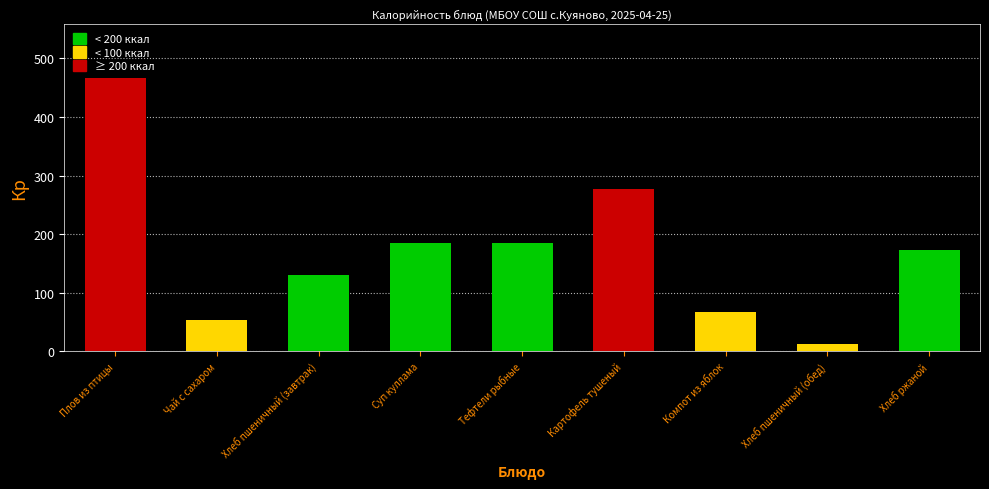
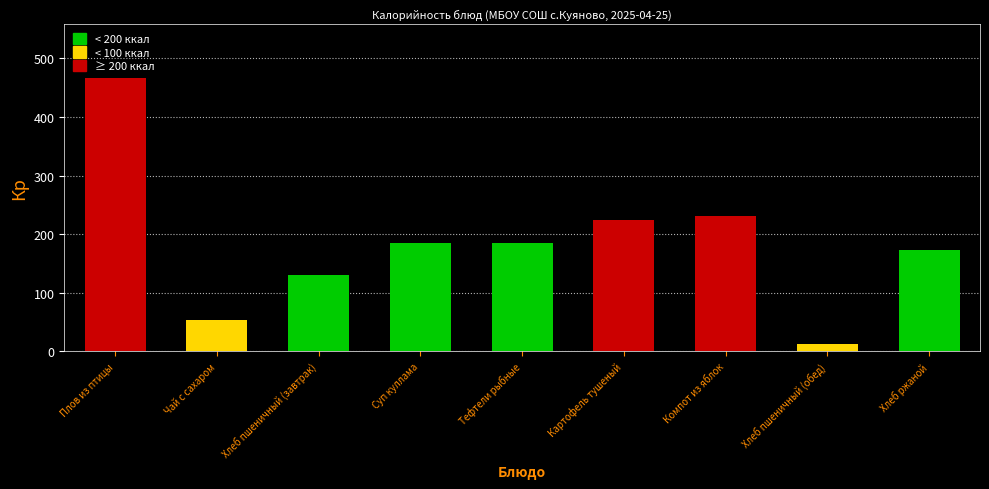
  {
    "Плов из птицы": 470,
    "Чай с сахаром": 50,
    "Хлеб пшеничный (завтрак)": 130,
    "Суп куллама": 190,
    "Тефтели рыбные": 190,
-   "Картофель тушеный": 280,
-   "Компот из яблок": 70,
+   "Картофель тушеный": 230,
+   "Компот из яблок": 230,
    "Хлеб пшеничный (обед)": 10,
    "Хлеб ржаной": 170
  }
